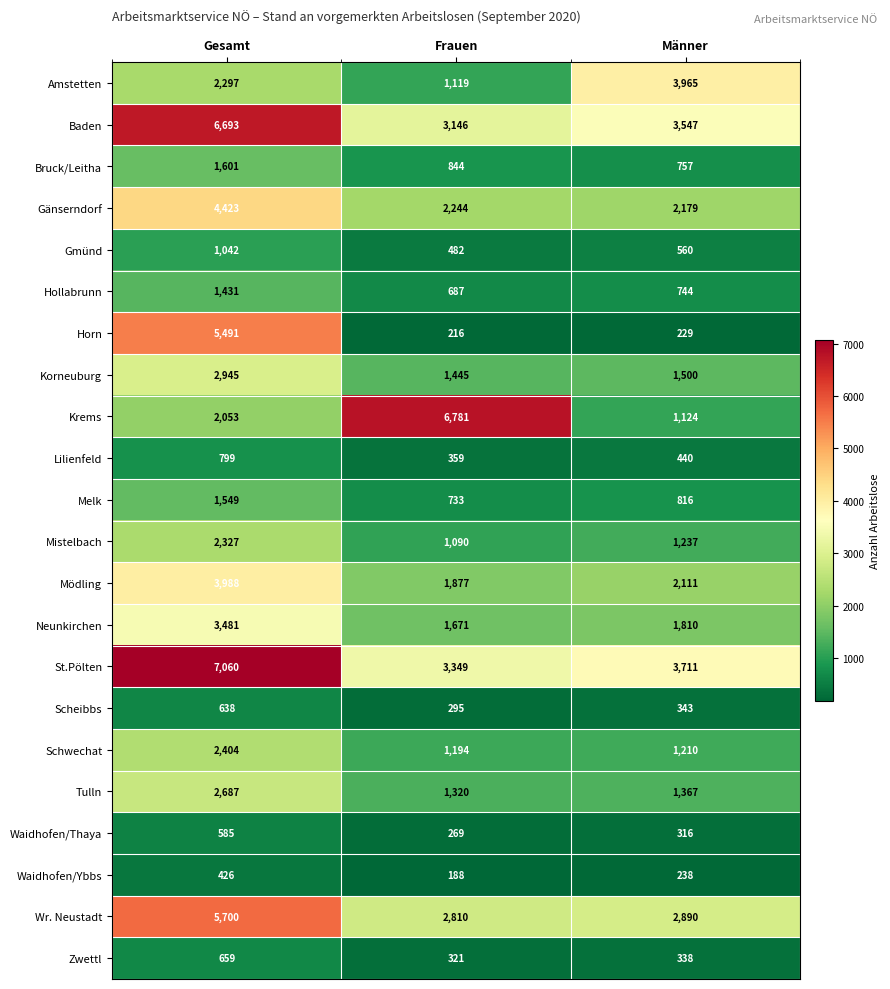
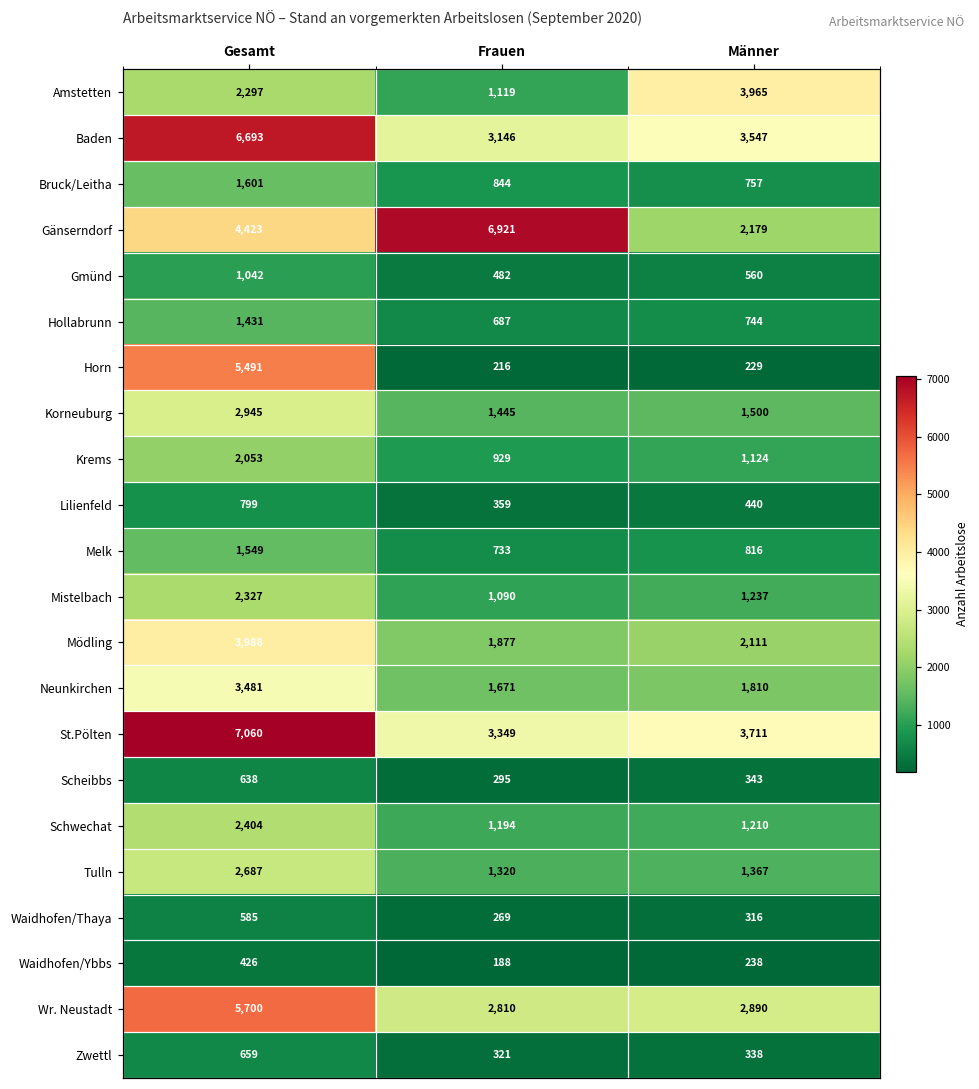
  {
    "Amstetten": {
      "Gesamt": "2,297",
      "Frauen": "1,119",
      "Männer": "3,965"
    },
    "Baden": {
      "Gesamt": "6,693",
      "Frauen": "3,146",
      "Männer": "3,547"
    },
    "Bruck/Leitha": {
      "Gesamt": "1,601",
      "Frauen": "844",
      "Männer": "757"
    },
    "Gänserndorf": {
      "Gesamt": "4,423",
-     "Frauen": "2,244",
+     "Frauen": "6,921",
      "Männer": "2,179"
    },
    "Gmünd": {
      "Gesamt": "1,042",
      "Frauen": "482",
      "Männer": "560"
    },
    "Hollabrunn": {
      "Gesamt": "1,431",
      "Frauen": "687",
      "Männer": "744"
    },
    "Horn": {
      "Gesamt": "5,491",
      "Frauen": "216",
      "Männer": "229"
    },
    "Korneuburg": {
      "Gesamt": "2,945",
      "Frauen": "1,445",
      "Männer": "1,500"
    },
    "Krems": {
      "Gesamt": "2,053",
-     "Frauen": "6,781",
+     "Frauen": "929",
      "Männer": "1,124"
    },
    "Lilienfeld": {
      "Gesamt": "799",
      "Frauen": "359",
      "Männer": "440"
    },
    "Melk": {
      "Gesamt": "1,549",
      "Frauen": "733",
      "Männer": "816"
    },
    "Mistelbach": {
      "Gesamt": "2,327",
      "Frauen": "1,090",
      "Männer": "1,237"
    },
    "Mödling": {
      "Gesamt": "3,988",
      "Frauen": "1,877",
      "Männer": "2,111"
    },
    "Neunkirchen": {
      "Gesamt": "3,481",
      "Frauen": "1,671",
      "Männer": "1,810"
    },
    "St.Pölten": {
      "Gesamt": "7,060",
      "Frauen": "3,349",
      "Männer": "3,711"
    },
    "Scheibbs": {
      "Gesamt": "638",
      "Frauen": "295",
      "Männer": "343"
    },
    "Schwechat": {
      "Gesamt": "2,404",
      "Frauen": "1,194",
      "Männer": "1,210"
    },
    "Tulln": {
      "Gesamt": "2,687",
      "Frauen": "1,320",
      "Männer": "1,367"
    },
    "Waidhofen/Thaya": {
      "Gesamt": "585",
      "Frauen": "269",
      "Männer": "316"
    },
    "Waidhofen/Ybbs": {
      "Gesamt": "426",
      "Frauen": "188",
      "Männer": "238"
    },
    "Wr. Neustadt": {
      "Gesamt": "5,700",
      "Frauen": "2,810",
      "Männer": "2,890"
    },
    "Zwettl": {
      "Gesamt": "659",
      "Frauen": "321",
      "Männer": "338"
    }
  }
